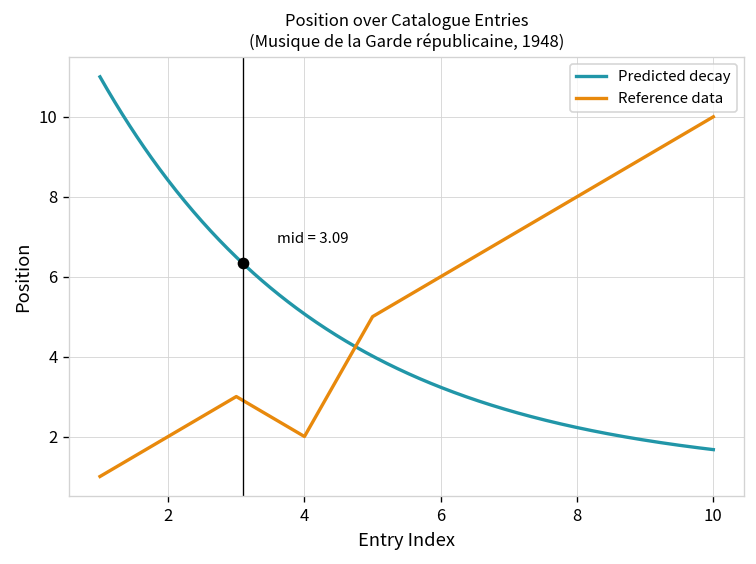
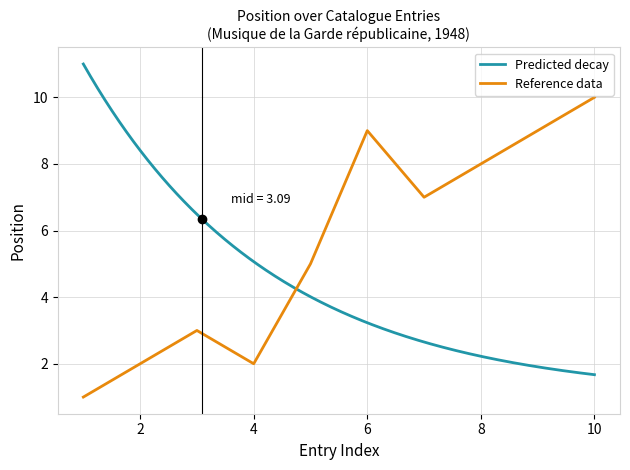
  {
    "Predicted decay": {
      "10": 1.7
    },
    "Reference data": {
      "2": 2,
      "4": 2,
-     "6": 6,
+     "6": 9,
      "8": 8,
      "10": 10
    }
  }
